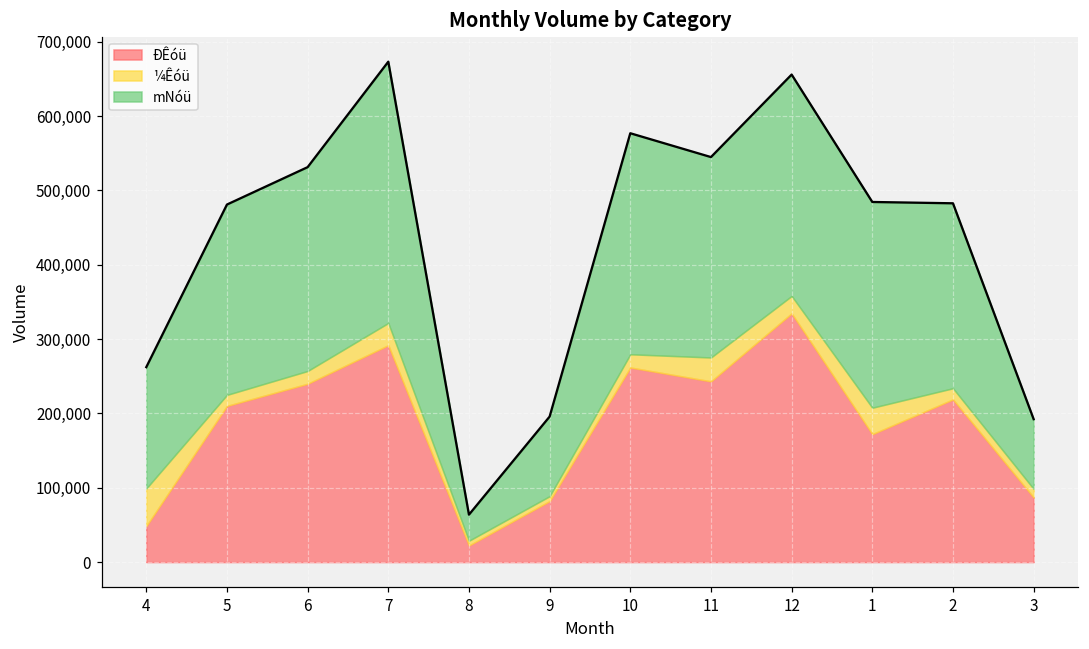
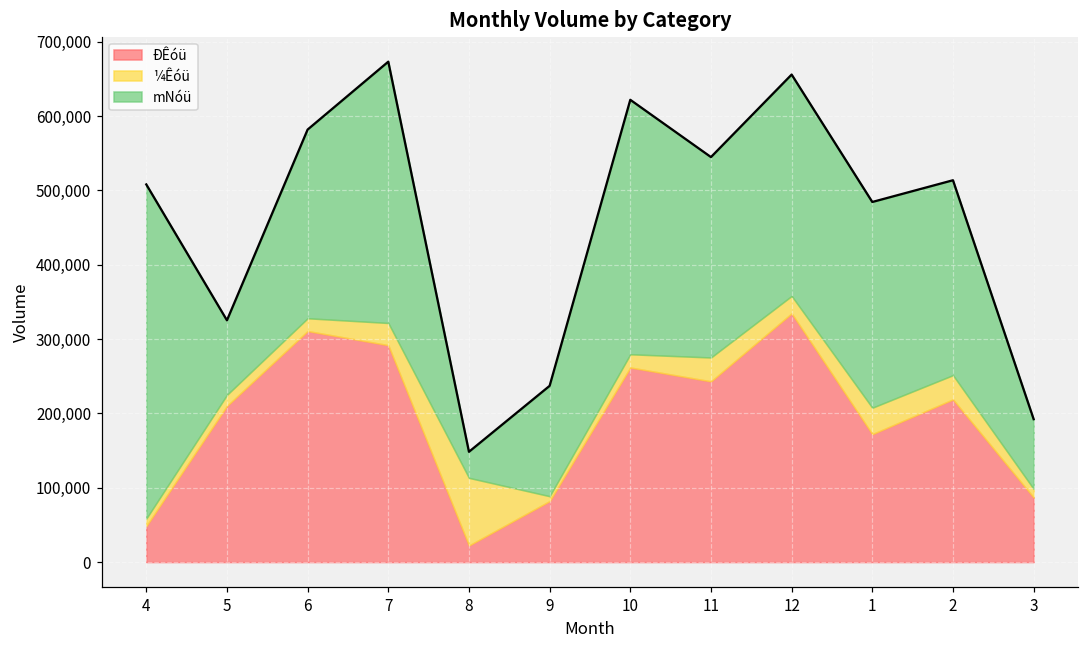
  {
    "ÐÊóü": {
      "4": "50,000",
      "5": "210,000",
-     "6": "240,000",
+     "6": "310,000",
      "7": "290,000",
      "8": "20,000",
      "9": "80,000",
      "10": "260,000",
      "11": "240,000",
      "12": "330,000",
      "1": "170,000",
      "2": "220,000",
      "3": "90,000"
    },
    "¼Êóü": {
-     "4": "50,000",
+     "4": "10,000",
      "5": "10,000",
      "6": "20,000",
      "7": "30,000",
-     "8": "10,000",
+     "8": "90,000",
      "9": "10,000",
      "10": "20,000",
      "11": "30,000",
      "12": "20,000",
      "1": "40,000",
-     "2": "10,000",
+     "2": "30,000",
      "3": "10,000"
    },
    "mNóü": {
-     "4": "160,000",
-     "5": "260,000",
-     "6": "270,000",
+     "4": "450,000",
+     "5": "100,000",
+     "6": "250,000",
      "7": "350,000",
      "8": "40,000",
-     "9": "110,000",
-     "10": "300,000",
+     "9": "150,000",
+     "10": "340,000",
      "11": "270,000",
      "12": "300,000",
      "1": "280,000",
-     "2": "250,000",
+     "2": "260,000",
      "3": "90,000"
    }
  }
